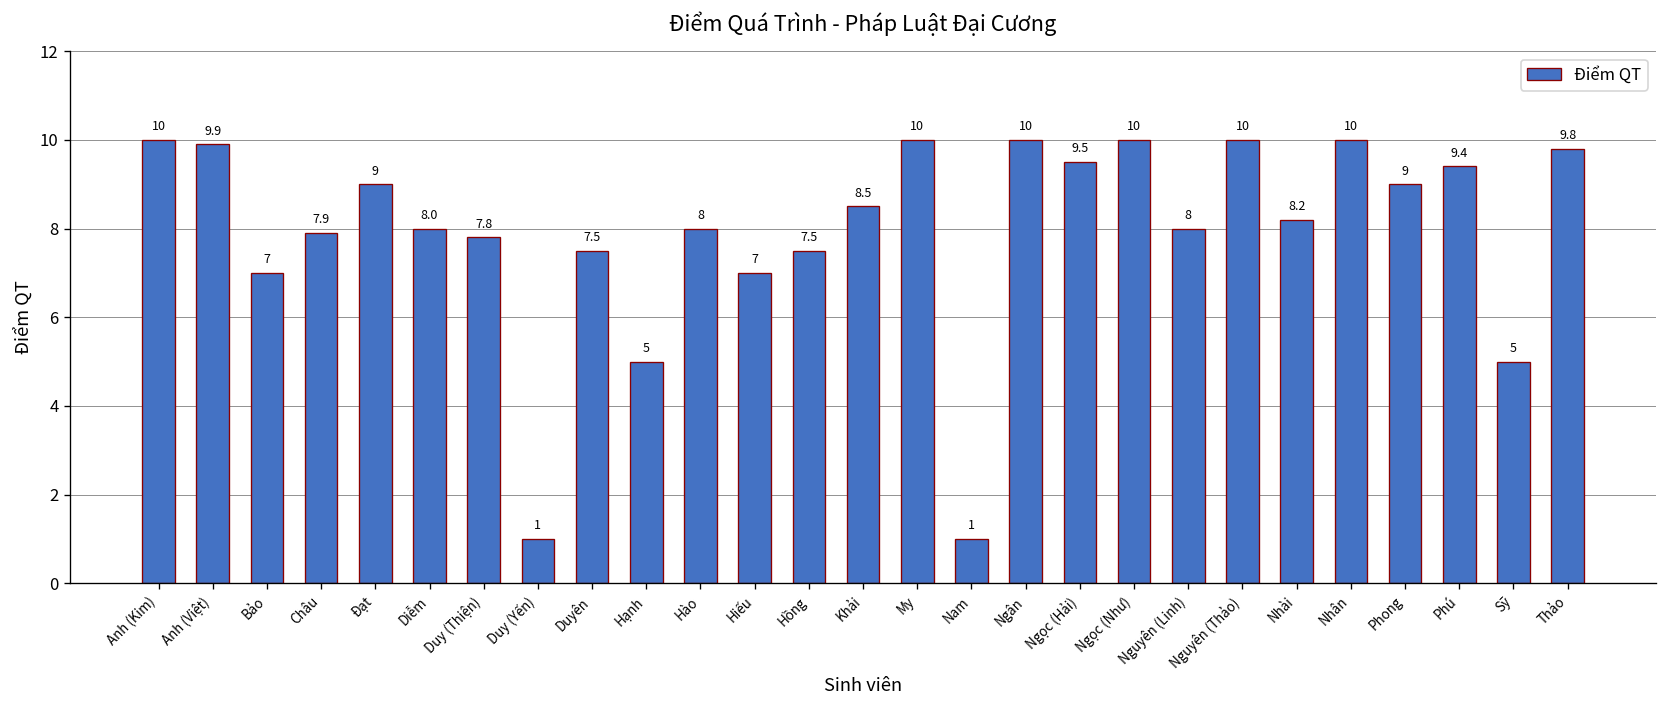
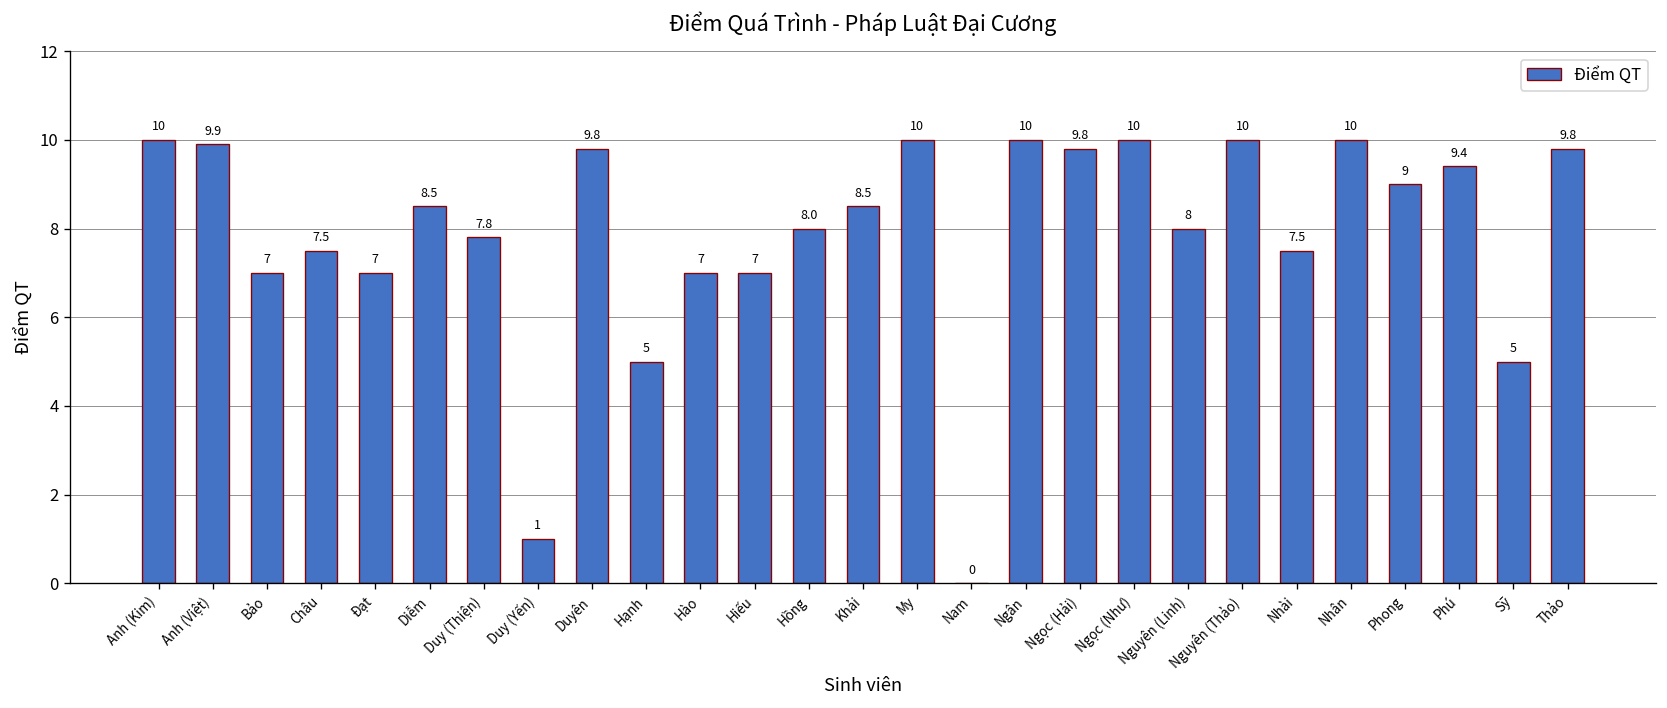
  {
    "Anh (Kim)": 10,
    "Anh (Việt)": 9.9,
    "Bảo": 7,
-   "Châu": 7.9,
-   "Đạt": 9,
-   "Diễm": 8.0,
+   "Châu": 7.5,
+   "Đạt": 7,
+   "Diễm": 8.5,
    "Duy (Thiện)": 7.8,
    "Duy (Yến)": 1,
-   "Duyên": 7.5,
+   "Duyên": 9.8,
    "Hạnh": 5,
-   "Hào": 8,
+   "Hào": 7,
    "Hiếu": 7,
-   "Hồng": 7.5,
+   "Hồng": 8.0,
    "Khải": 8.5,
    "My": 10,
-   "Nam": 1,
+   "Nam": 0,
    "Ngân": 10,
-   "Ngọc (Hải)": 9.5,
+   "Ngọc (Hải)": 9.8,
    "Ngọc (Như)": 10,
    "Nguyên (Linh)": 8,
    "Nguyên (Thảo)": 10,
-   "Nhài": 8.2,
+   "Nhài": 7.5,
    "Nhân": 10,
    "Phong": 9,
    "Phú": 9.4,
    "Sỹ": 5,
    "Thảo": 9.8
  }
